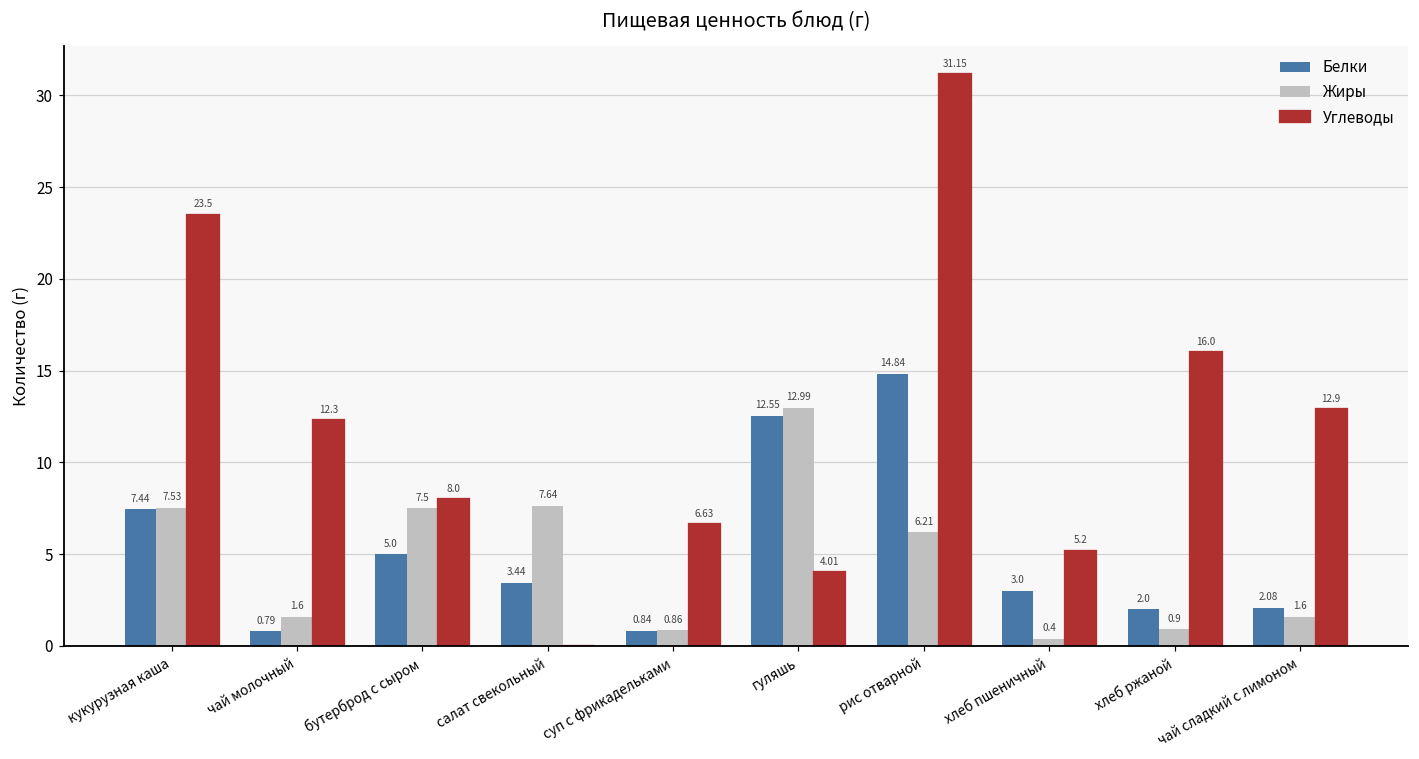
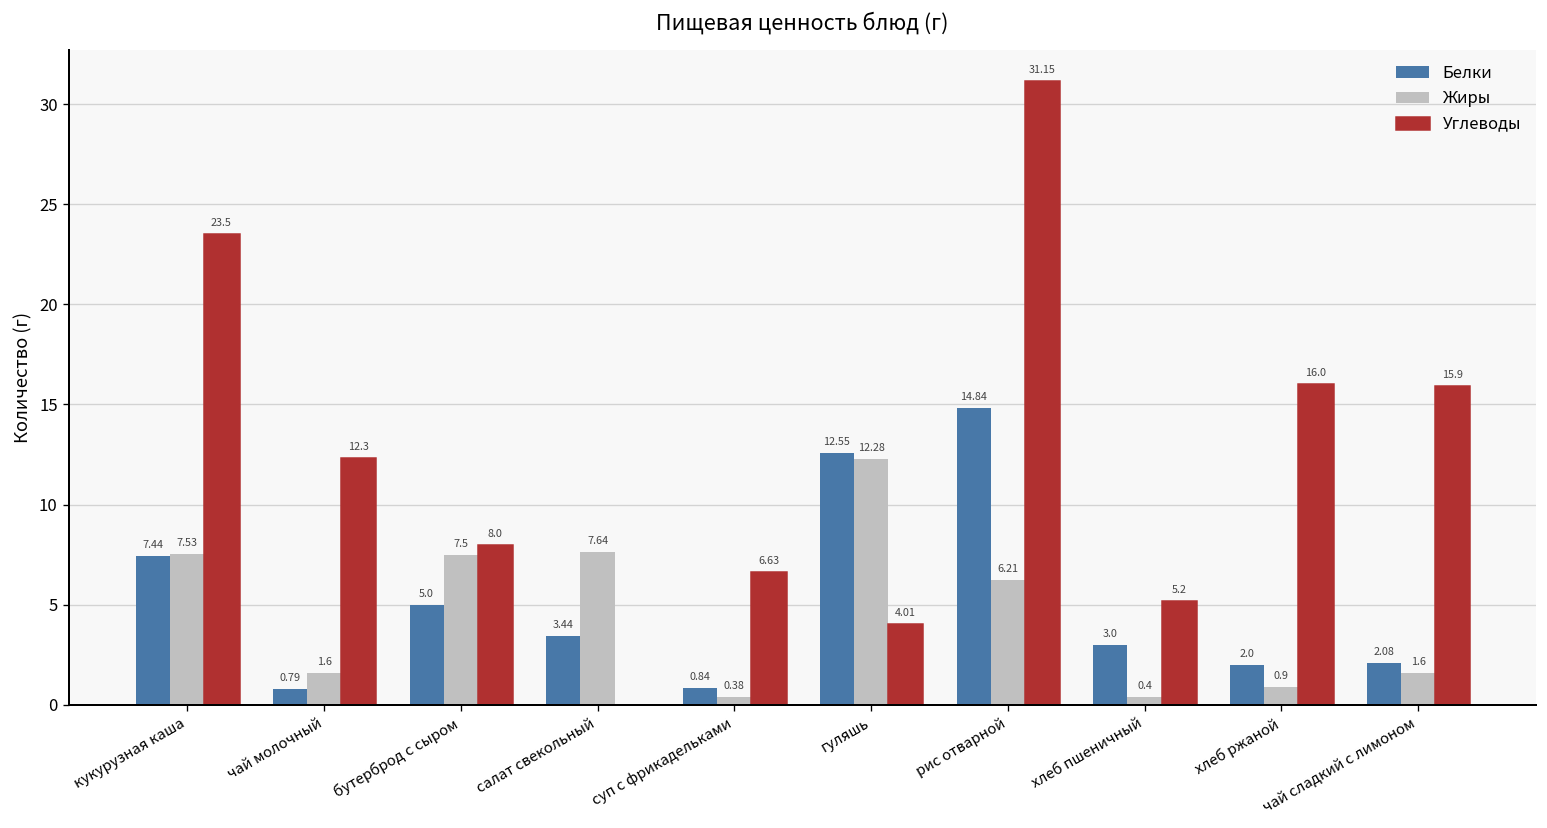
  {
    "Белки": {
      "кукурузная каша": 7.44,
      "чай молочный": 0.79,
      "бутерброд с сыром": 5.0,
      "салат свекольный": 3.44,
      "суп с фрикадельками": 0.84,
      "гуляшь": 12.55,
      "рис отварной": 14.84,
      "хлеб пшеничный": 3.0,
      "хлеб ржаной": 2.0,
      "чай сладкий с лимоном": 2.08
    },
    "Жиры": {
      "кукурузная каша": 7.53,
      "чай молочный": 1.6,
      "бутерброд с сыром": 7.5,
      "салат свекольный": 7.64,
-     "суп с фрикадельками": 0.86,
-     "гуляшь": 12.99,
+     "суп с фрикадельками": 0.38,
+     "гуляшь": 12.28,
      "рис отварной": 6.21,
      "хлеб пшеничный": 0.4,
      "хлеб ржаной": 0.9,
      "чай сладкий с лимоном": 1.6
    },
    "Углеводы": {
      "кукурузная каша": 23.5,
      "чай молочный": 12.3,
      "бутерброд с сыром": 8.0,
      "суп с фрикадельками": 6.63,
      "гуляшь": 4.01,
      "рис отварной": 31.15,
      "хлеб пшеничный": 5.2,
      "хлеб ржаной": 16.0,
-     "чай сладкий с лимоном": 12.9
+     "чай сладкий с лимоном": 15.9
    }
  }
